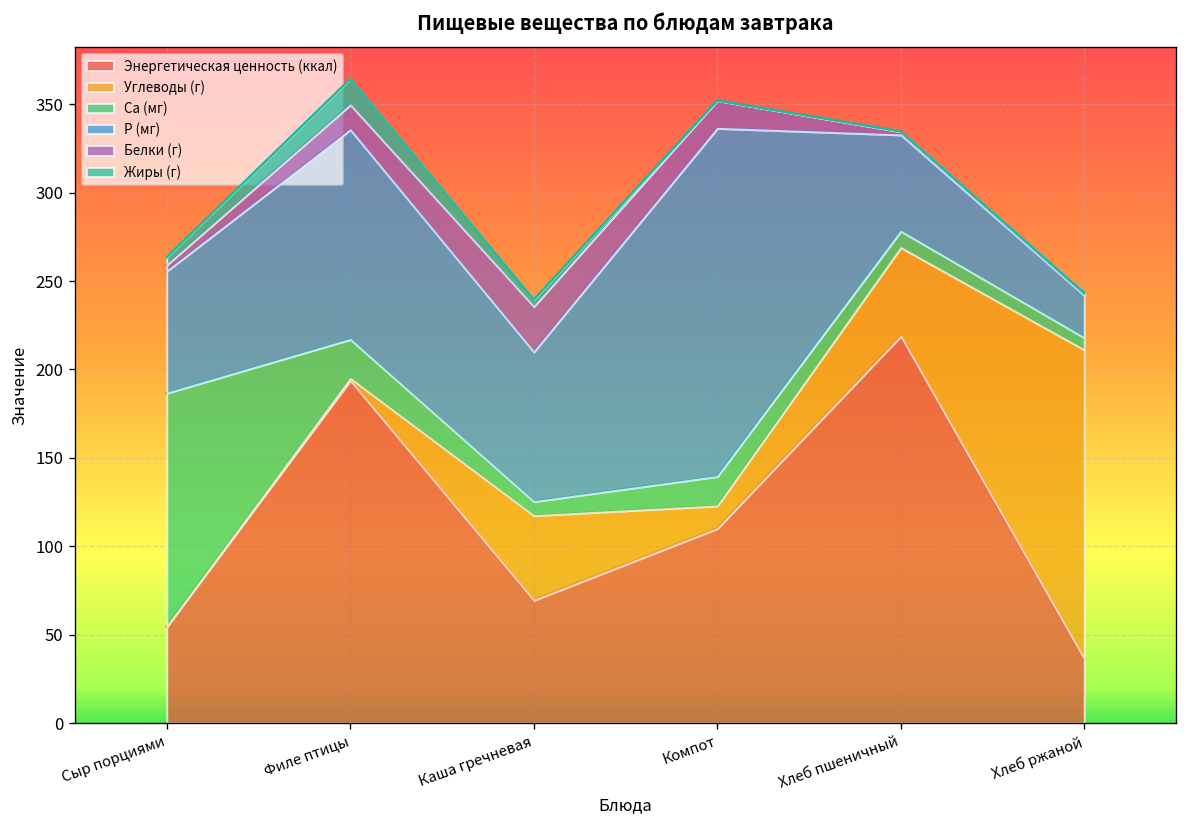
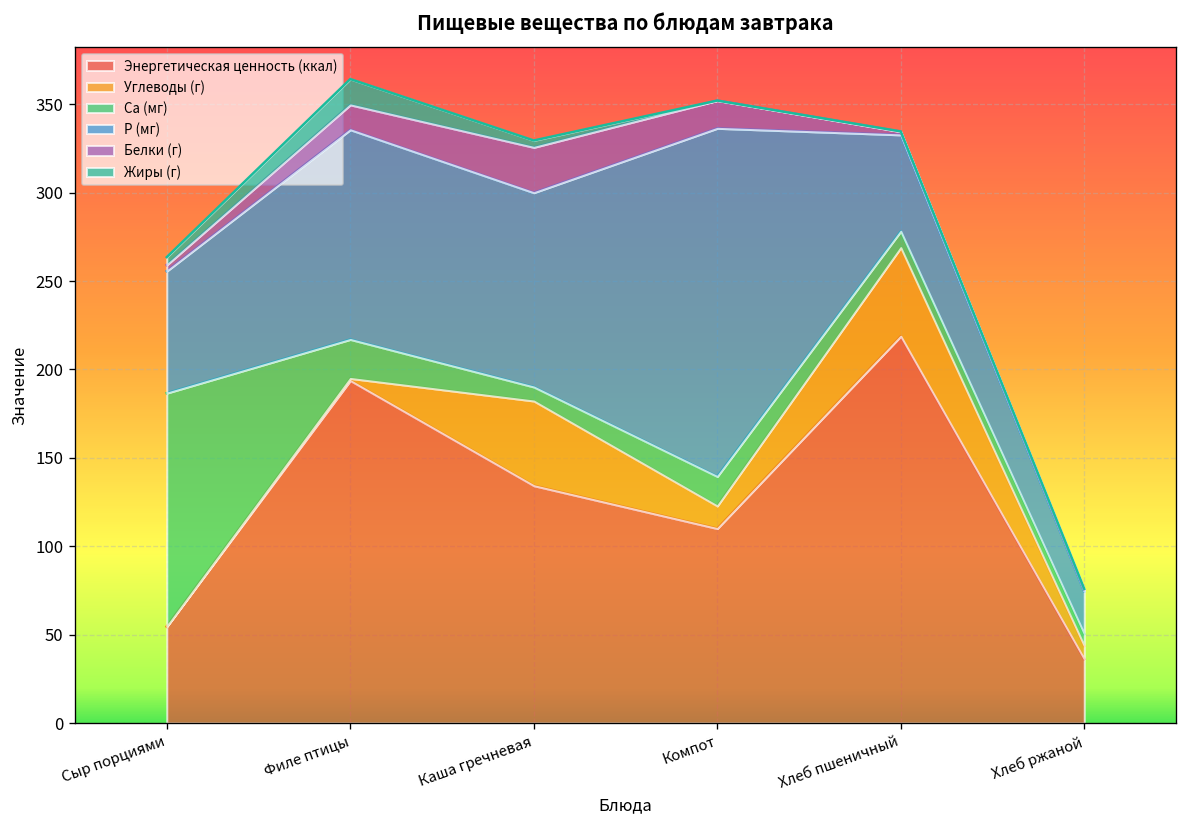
  {
    "Энергетическая ценность (ккал)": {
-     "Каша гречневая": 69,
+     "Каша гречневая": 134,
      "Компот": 110,
      "Хлеб пшеничный": 219,
      "Хлеб ржаной": 36
    },
    "Углеводы (г)": {
      "Каша гречневая": 48,
      "Компот": 13,
      "Хлеб пшеничный": 50,
-     "Хлеб ржаной": 175
+     "Хлеб ржаной": 7
    },
    "P (мг)": {
      "Сыр порциями": 69,
      "Филе птицы": 119,
-     "Каша гречневая": 85,
+     "Каша гречневая": 110,
      "Компот": 197,
      "Хлеб пшеничный": 55
    },
    "Белки (г)": {
      "Сыр порциями": 3,
      "Филе птицы": 14,
      "Каша гречневая": 26
    }
  }
